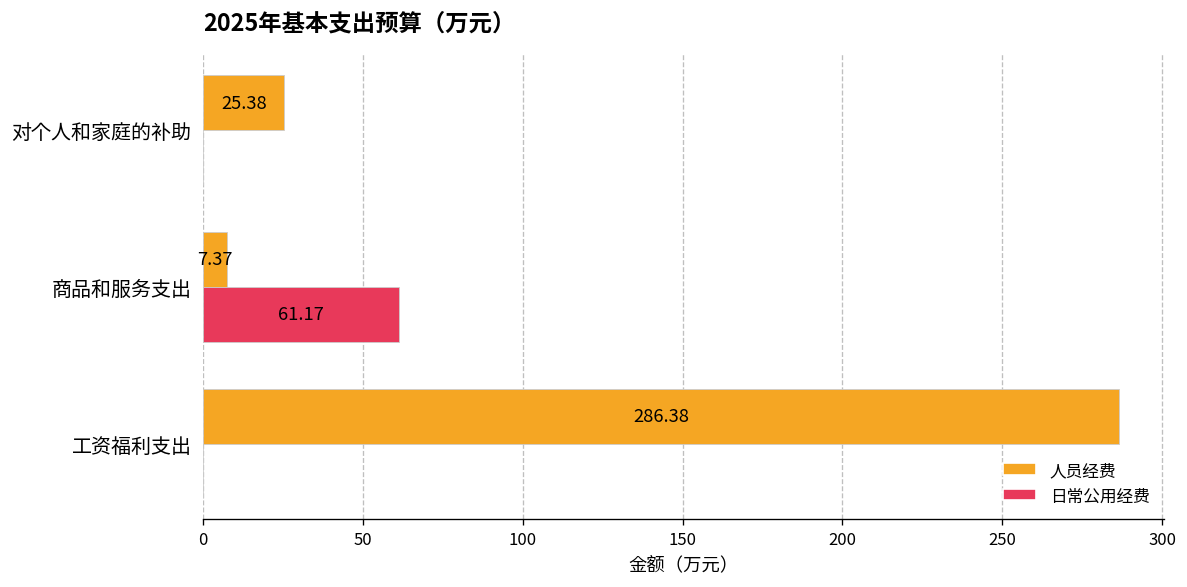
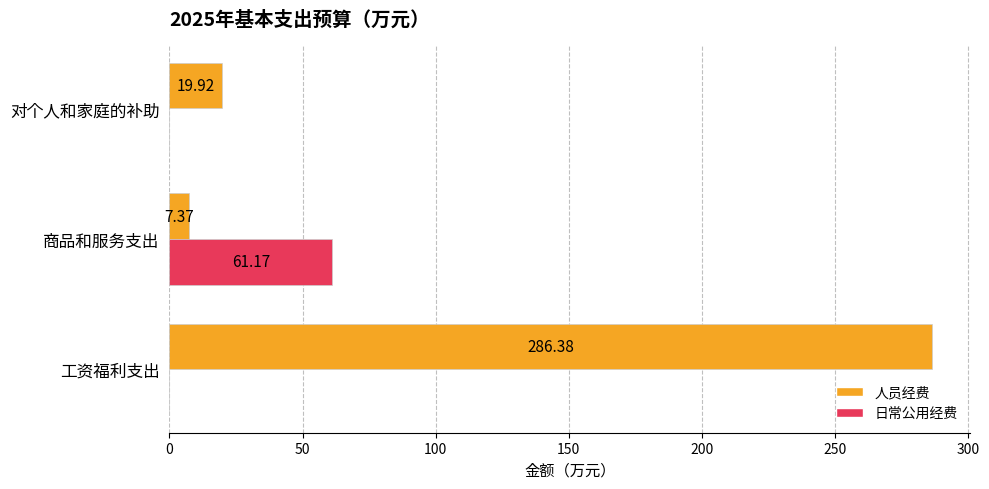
  {
    "人员经费": {
-     "对个人和家庭的补助": 25.38,
+     "对个人和家庭的补助": 19.92,
      "商品和服务支出": 7.37,
      "工资福利支出": 286.38
    },
    "日常公用经费": {
      "商品和服务支出": 61.17
    }
  }
